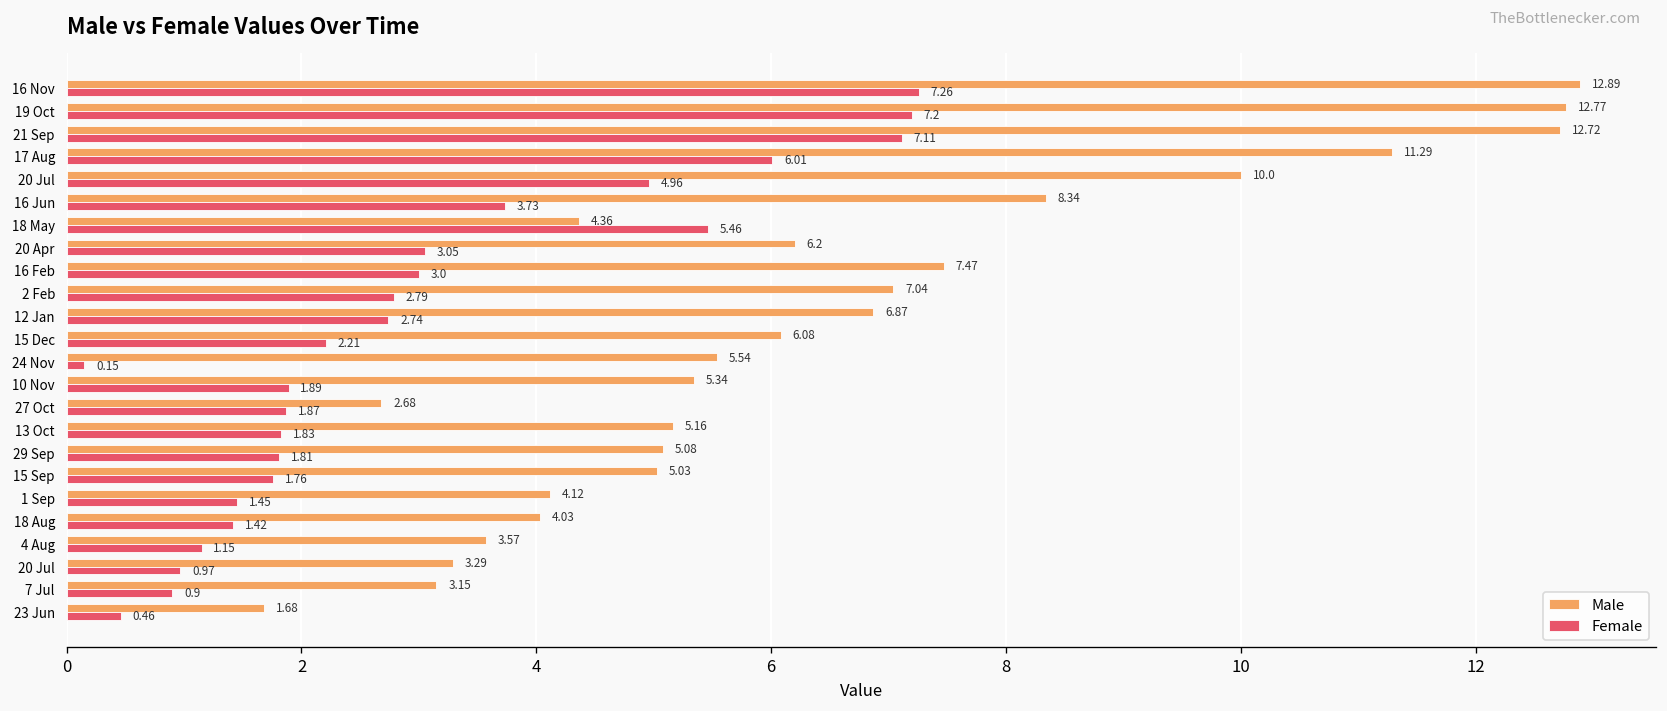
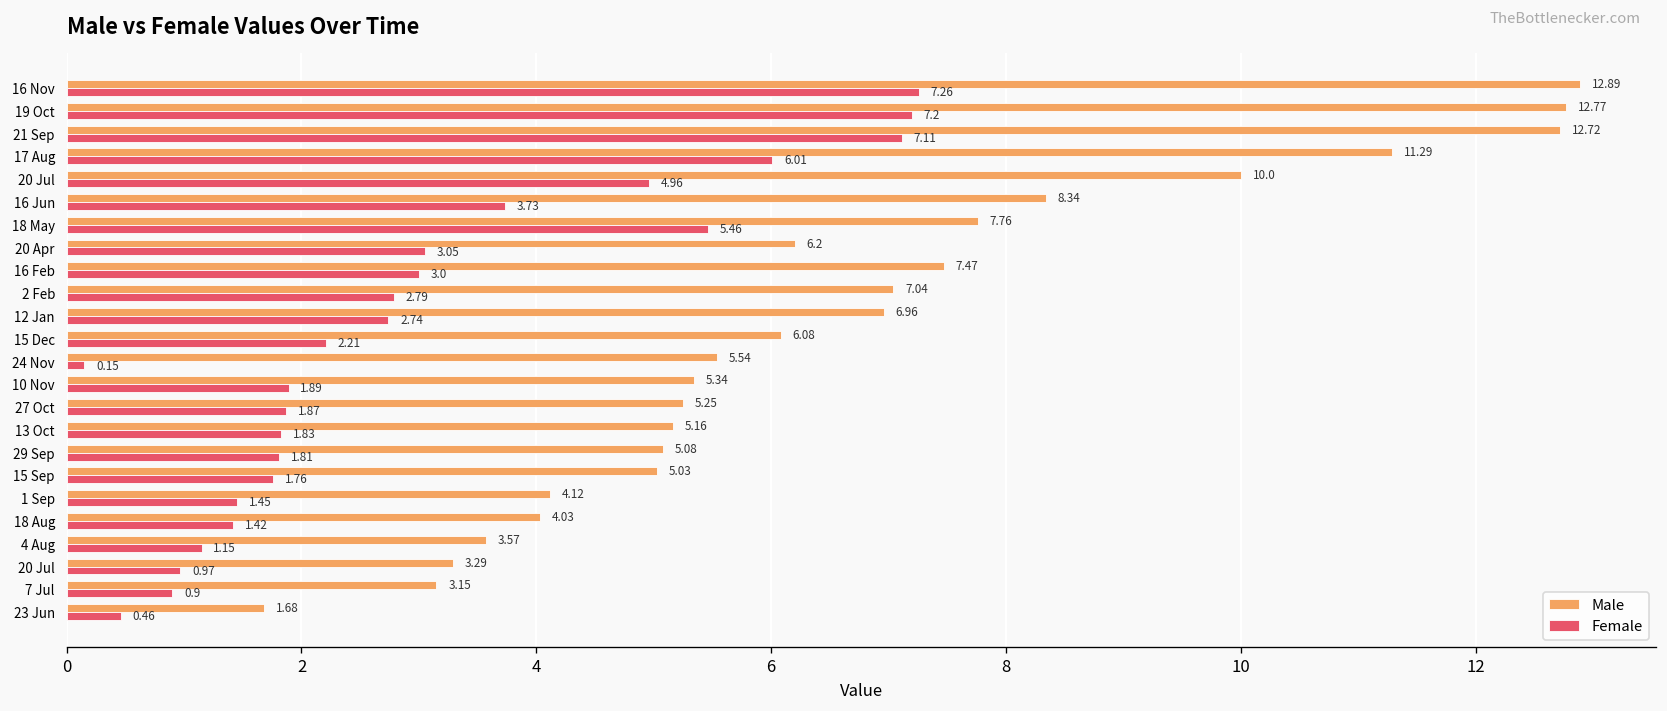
  {
    "Male": {
      "16 Nov": 12.89,
      "19 Oct": 12.77,
      "21 Sep": 12.72,
      "17 Aug": 11.29,
      "16 Jun": 8.34,
-     "18 May": 4.36,
+     "18 May": 7.76,
      "20 Apr": 6.2,
      "16 Feb": 7.47,
      "2 Feb": 7.04,
-     "12 Jan": 6.87,
+     "12 Jan": 6.96,
      "15 Dec": 6.08,
      "24 Nov": 5.54,
      "10 Nov": 5.34,
-     "27 Oct": 2.68,
+     "27 Oct": 5.25,
      "13 Oct": 5.16,
      "29 Sep": 5.08,
      "15 Sep": 5.03,
      "1 Sep": 4.12,
      "18 Aug": 4.03,
      "4 Aug": 3.57,
      "7 Jul": 3.15,
      "23 Jun": 1.68
    },
    "Female": {
      "16 Nov": 7.26,
      "19 Oct": 7.2,
      "21 Sep": 7.11,
      "17 Aug": 6.01,
      "16 Jun": 3.73,
      "18 May": 5.46,
      "20 Apr": 3.05,
      "16 Feb": 3.0,
      "2 Feb": 2.79,
      "12 Jan": 2.74,
      "15 Dec": 2.21,
      "24 Nov": 0.15,
      "10 Nov": 1.89,
      "27 Oct": 1.87,
      "13 Oct": 1.83,
      "29 Sep": 1.81,
      "15 Sep": 1.76,
      "1 Sep": 1.45,
      "18 Aug": 1.42,
      "4 Aug": 1.15,
      "7 Jul": 0.9,
      "23 Jun": 0.46
    }
  }
